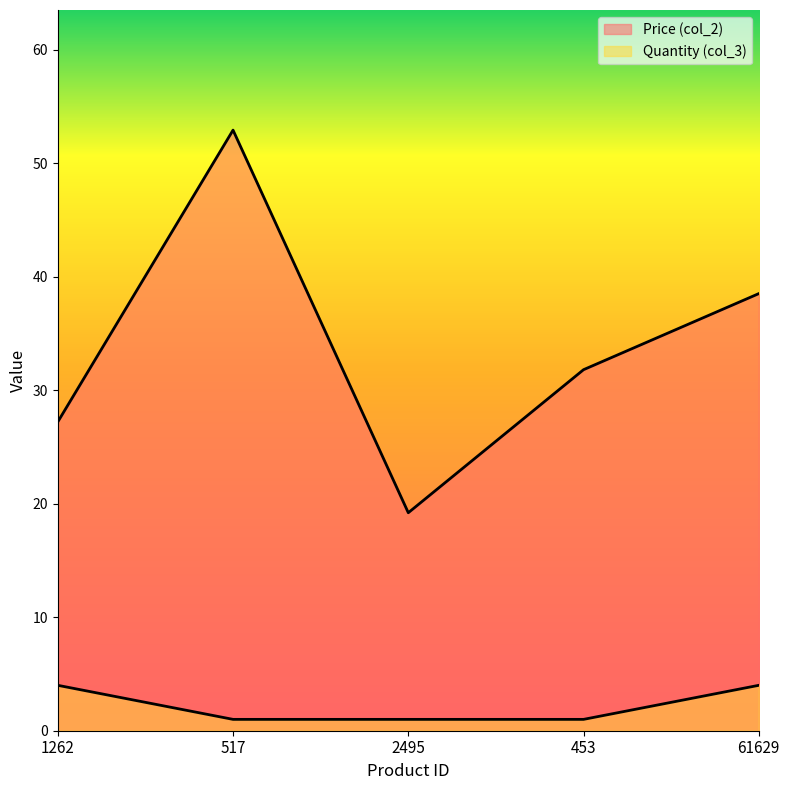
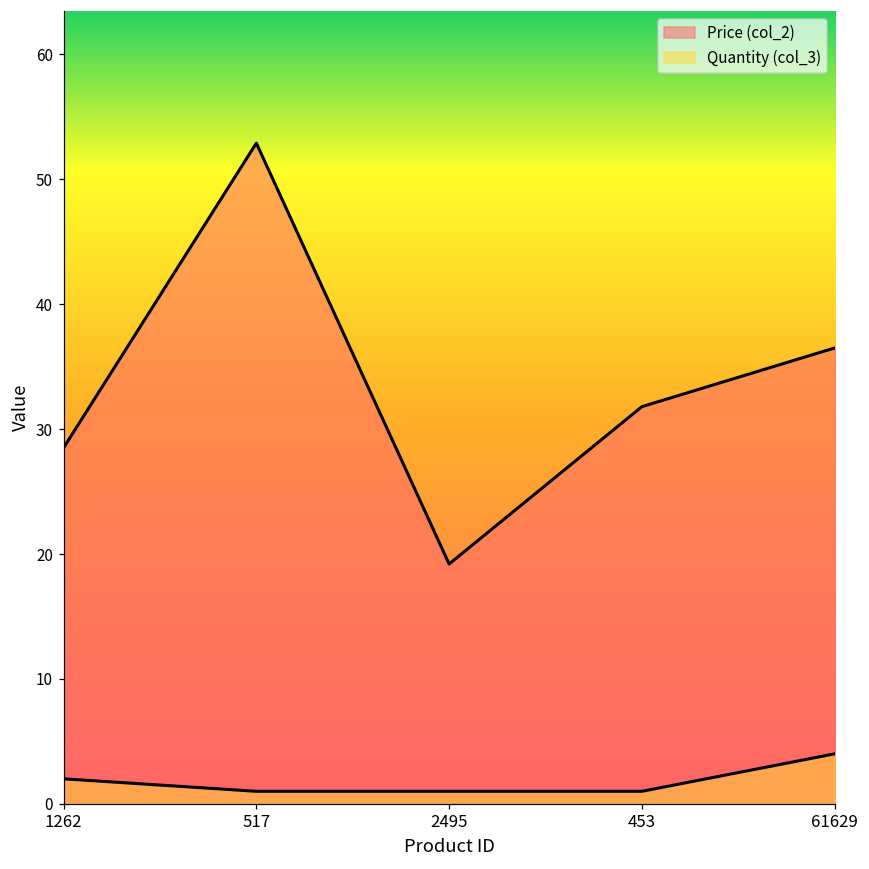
  {
    "Price (col_2)": {
-     "1262": 27.2,
+     "1262": 28.5,
      "517": 52.9,
      "2495": 19.2,
      "453": 31.8,
-     "61629": 38.5
+     "61629": 36.5
    },
    "Quantity (col_3)": {
-     "1262": 4,
+     "1262": 2,
      "517": 1,
      "2495": 1,
      "453": 1,
      "61629": 4
    }
  }
